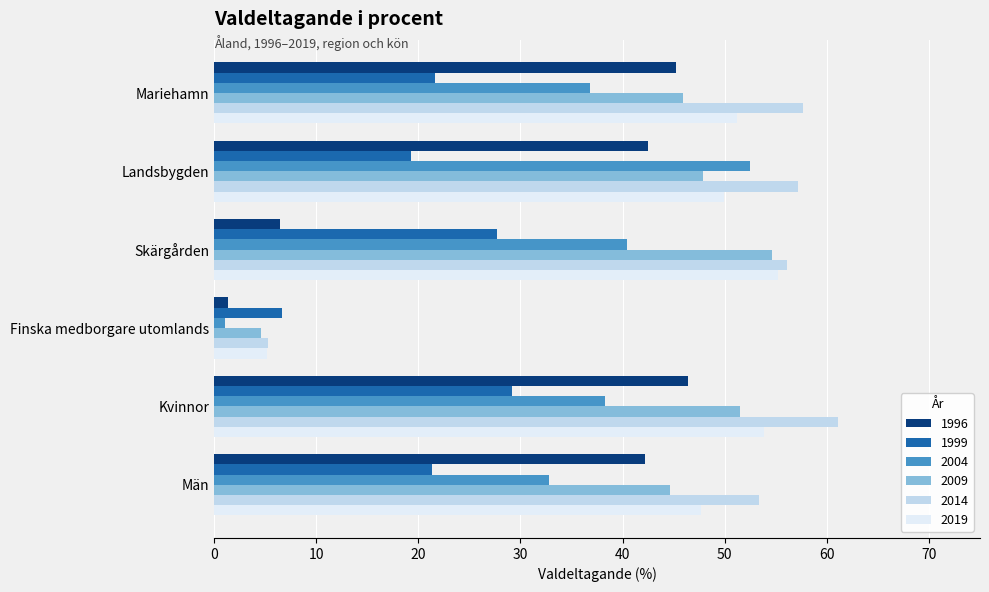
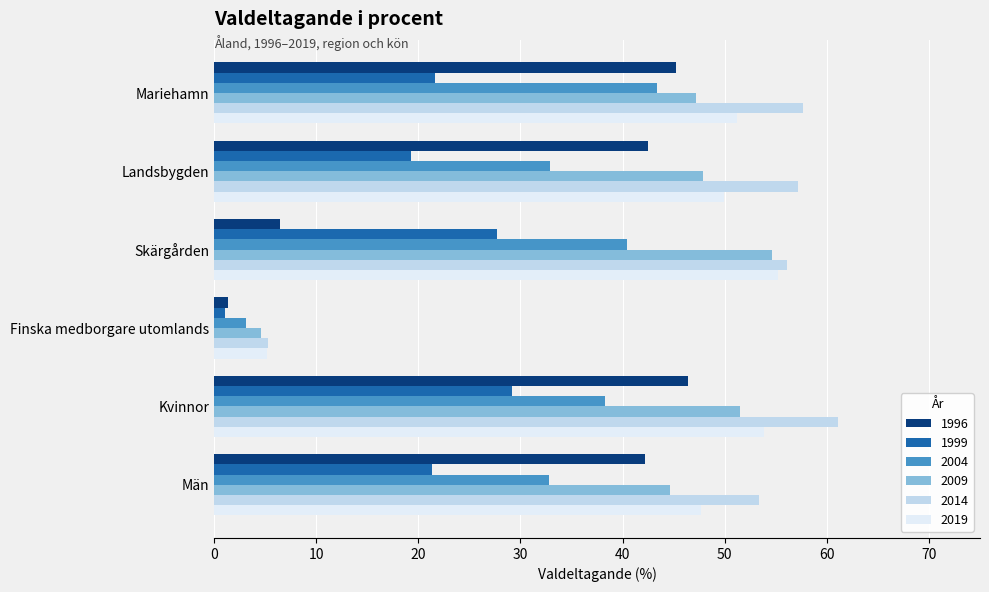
  {
    "1996": {
      "Mariehamn": 45.2,
      "Landsbygden": 42.5,
      "Skärgården": 6.5,
      "Finska medborgare utomlands": 1.4,
      "Kvinnor": 46.4,
      "Män": 42.2
    },
    "1999": {
      "Mariehamn": 21.6,
      "Landsbygden": 19.3,
      "Skärgården": 27.7,
-     "Finska medborgare utomlands": 6.7,
+     "Finska medborgare utomlands": 1.1,
      "Kvinnor": 29.2,
      "Män": 21.3
    },
    "2004": {
-     "Mariehamn": 36.9,
-     "Landsbygden": 52.5,
+     "Mariehamn": 43.4,
+     "Landsbygden": 32.9,
      "Skärgården": 40.4,
-     "Finska medborgare utomlands": 1.1,
+     "Finska medborgare utomlands": 3.1,
      "Kvinnor": 38.2,
      "Män": 32.8
    },
    "2009": {
-     "Mariehamn": 45.9,
+     "Mariehamn": 47.2,
      "Landsbygden": 47.9,
      "Skärgården": 54.7,
      "Finska medborgare utomlands": 4.6,
      "Kvinnor": 51.5,
      "Män": 44.7
    }
  }
